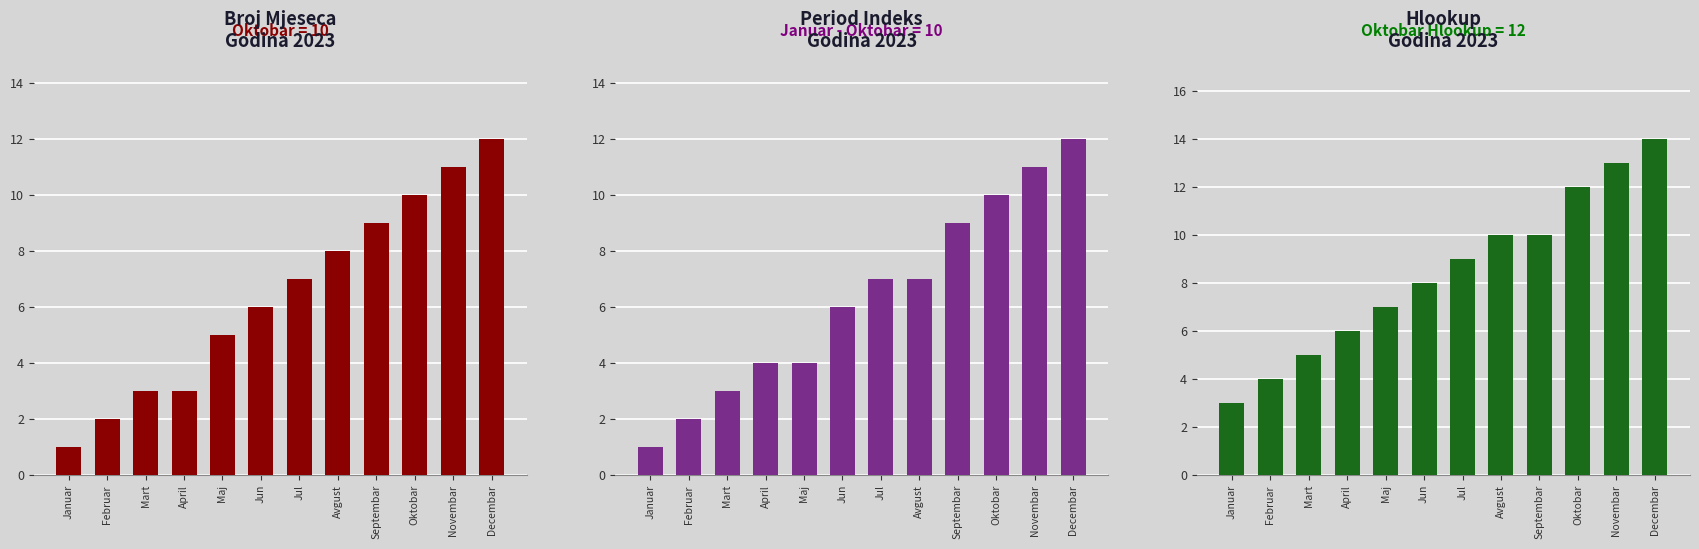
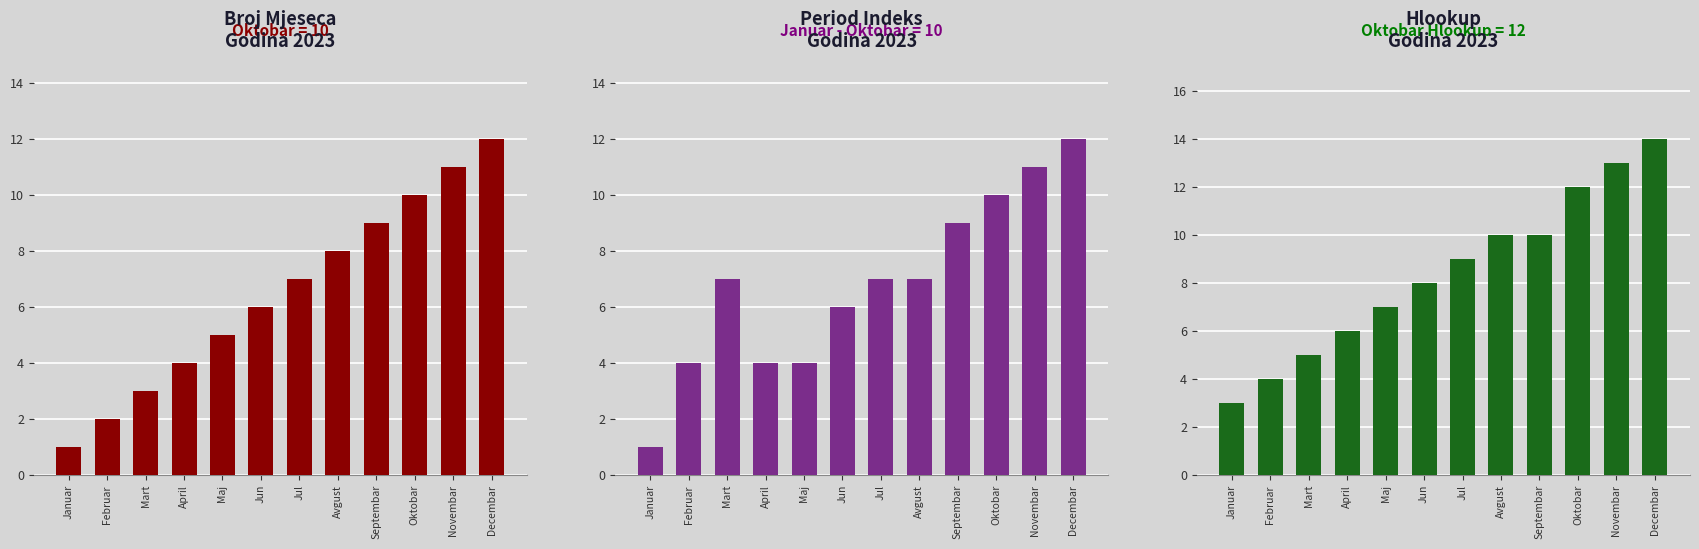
  {
    "Broj Mjeseca Godina 2023": {
      "Januar": 1,
      "Februar": 2,
      "Mart": 3,
-     "April": 3,
+     "April": 4,
      "Maj": 5,
      "Jun": 6,
      "Jul": 7,
      "Avgust": 8,
      "Septembar": 9,
      "Oktobar": 10,
      "Novembar": 11,
      "Decembar": 12
    },
    "Period Indeks Godina 2023": {
      "Januar": 1,
-     "Februar": 2,
-     "Mart": 3,
+     "Februar": 4,
+     "Mart": 7,
      "April": 4,
      "Maj": 4,
      "Jun": 6,
      "Jul": 7,
      "Avgust": 7,
      "Septembar": 9,
      "Oktobar": 10,
      "Novembar": 11,
      "Decembar": 12
    },
    "Hlookup Godina 2023": {
      "Januar": 3.0,
      "Februar": 4.0,
      "Mart": 5.0,
      "April": 6.0,
      "Maj": 7.0,
      "Jun": 8.0,
      "Jul": 9.0,
      "Avgust": 10.0,
      "Septembar": 10.0,
      "Oktobar": 12.0,
      "Novembar": 13.0,
      "Decembar": 14.0
    }
  }
